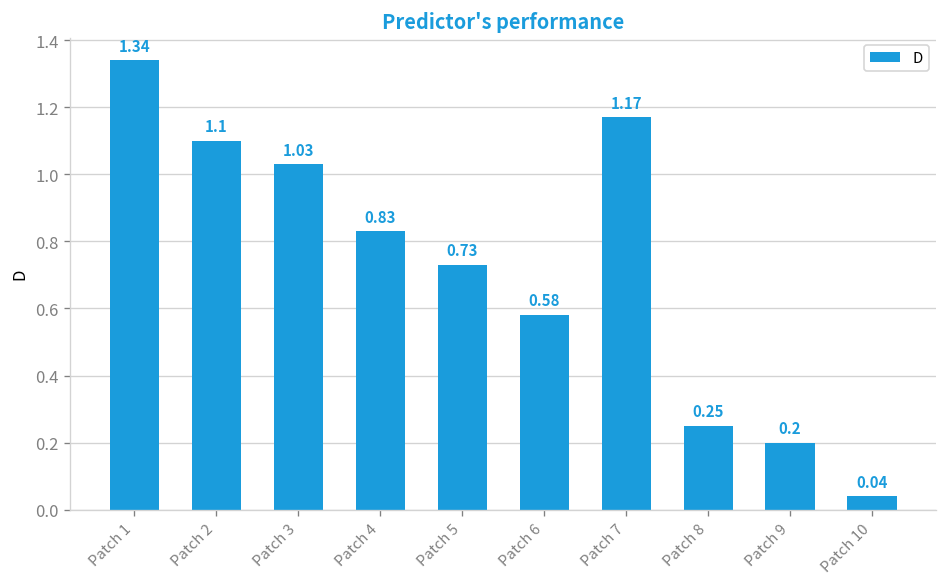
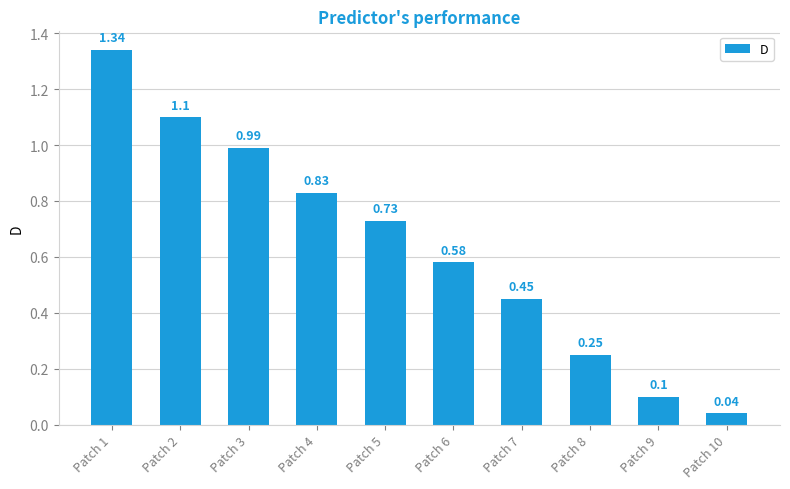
  {
    "Patch 1": 1.34,
    "Patch 2": 1.1,
-   "Patch 3": 1.03,
+   "Patch 3": 0.99,
    "Patch 4": 0.83,
    "Patch 5": 0.73,
    "Patch 6": 0.58,
-   "Patch 7": 1.17,
+   "Patch 7": 0.45,
    "Patch 8": 0.25,
-   "Patch 9": 0.2,
+   "Patch 9": 0.1,
    "Patch 10": 0.04
  }
